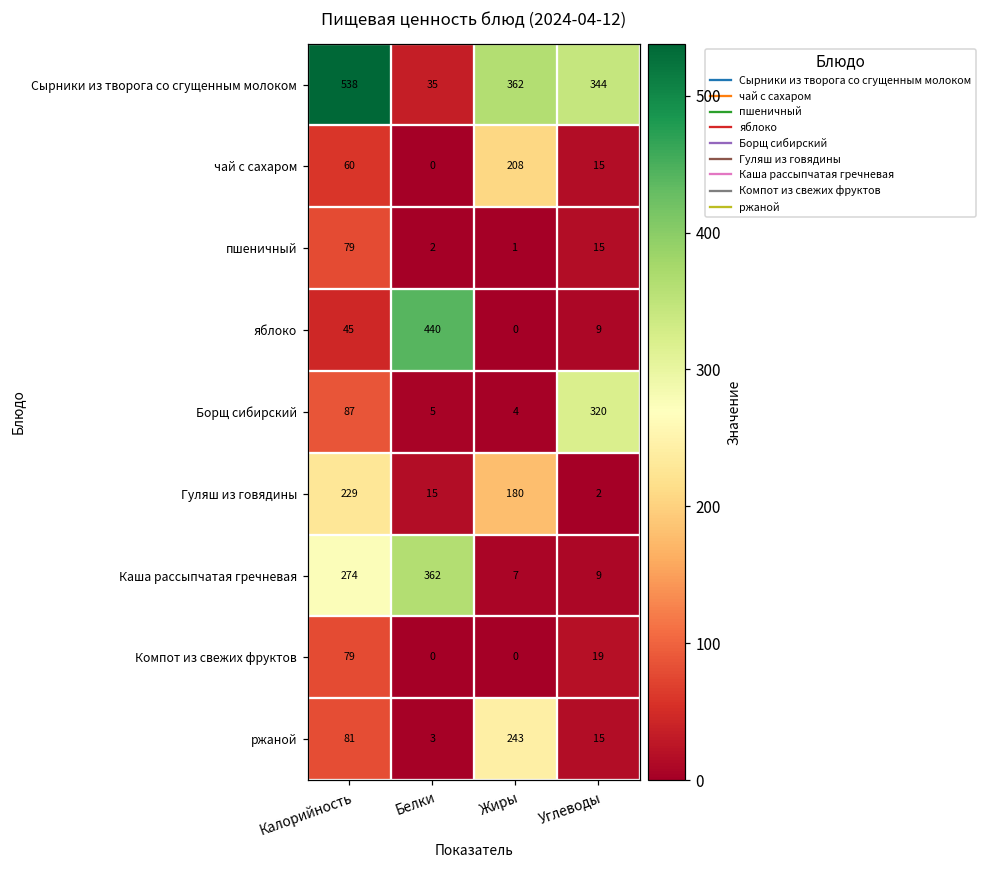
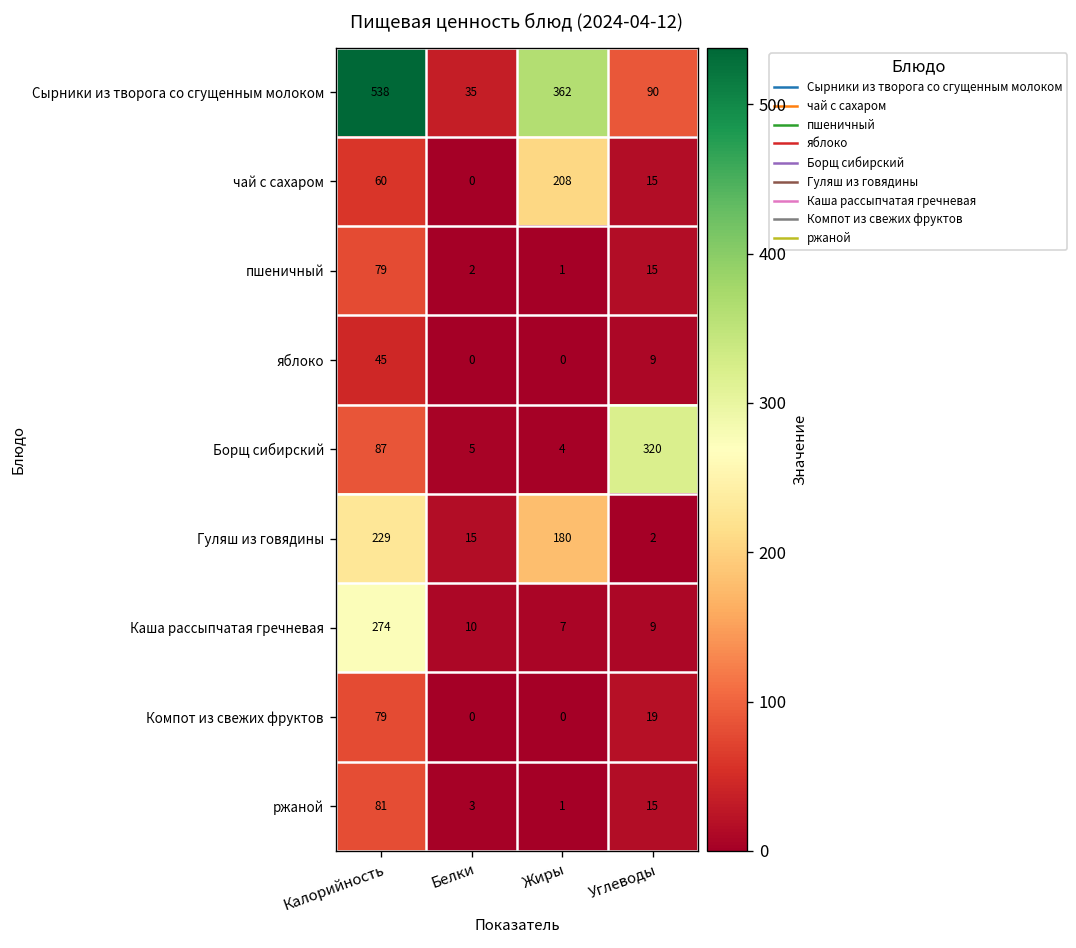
  {
    "Сырники из творога со сгущенным молоком": {
      "Калорийность": 538,
      "Белки": 35,
      "Жиры": 362,
-     "Углеводы": 344
+     "Углеводы": 90
    },
    "чай с сахаром": {
      "Калорийность": 60,
      "Белки": 0,
      "Жиры": 208,
      "Углеводы": 15
    },
    "пшеничный": {
      "Калорийность": 79,
      "Белки": 2,
      "Жиры": 1,
      "Углеводы": 15
    },
    "яблоко": {
      "Калорийность": 45,
-     "Белки": 440,
+     "Белки": 0,
      "Жиры": 0,
      "Углеводы": 9
    },
    "Борщ сибирский": {
      "Калорийность": 87,
      "Белки": 5,
      "Жиры": 4,
      "Углеводы": 320
    },
    "Гуляш из говядины": {
      "Калорийность": 229,
      "Белки": 15,
      "Жиры": 180,
      "Углеводы": 2
    },
    "Каша рассыпчатая гречневая": {
      "Калорийность": 274,
-     "Белки": 362,
+     "Белки": 10,
      "Жиры": 7,
      "Углеводы": 9
    },
    "Компот из свежих фруктов": {
      "Калорийность": 79,
      "Белки": 0,
      "Жиры": 0,
      "Углеводы": 19
    },
    "ржаной": {
      "Калорийность": 81,
      "Белки": 3,
-     "Жиры": 243,
+     "Жиры": 1,
      "Углеводы": 15
    }
  }
